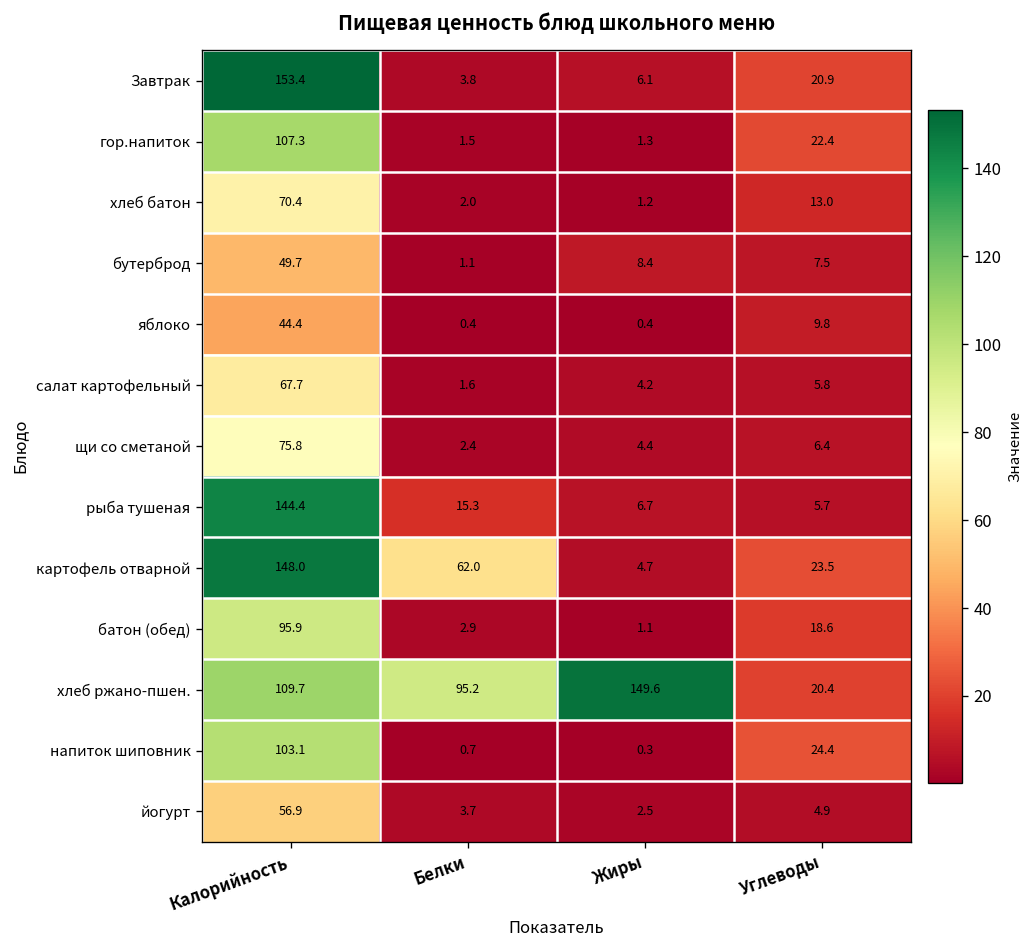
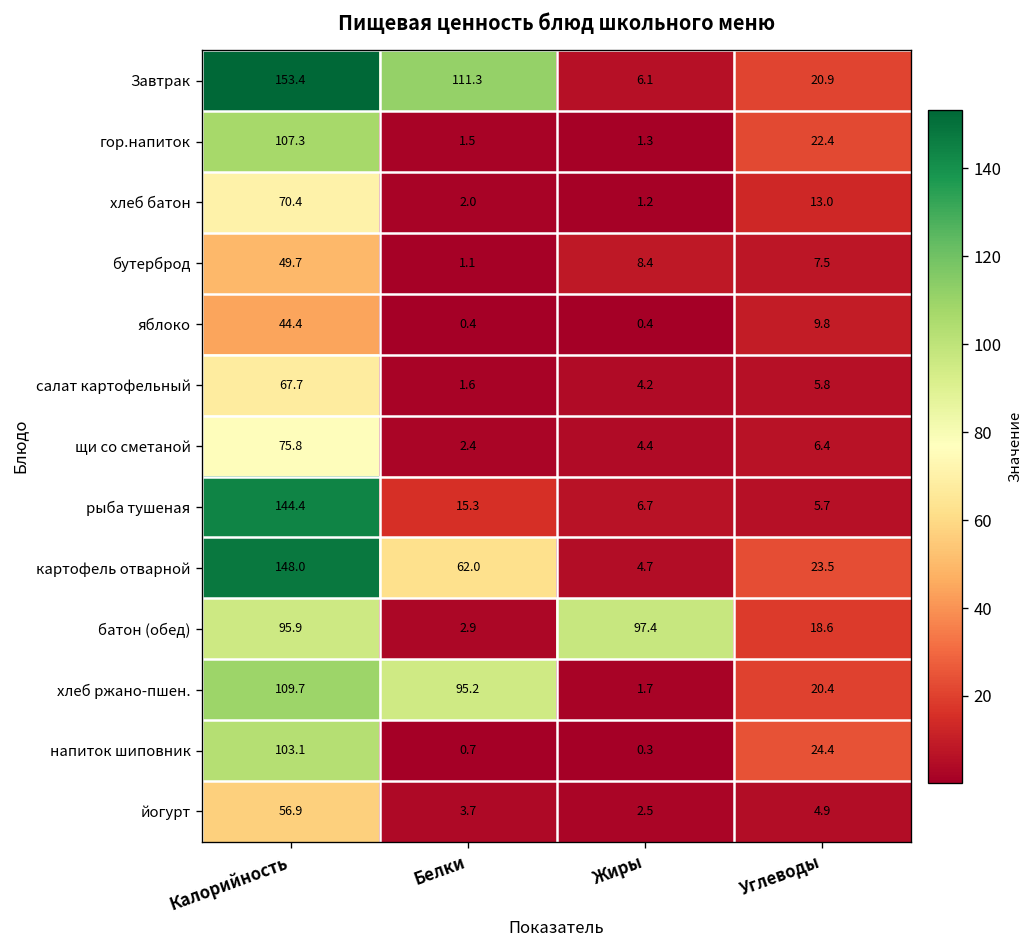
  {
    "Завтрак": {
      "Калорийность": 153.4,
-     "Белки": 3.8,
+     "Белки": 111.3,
      "Жиры": 6.1,
      "Углеводы": 20.9
    },
    "гор.напиток": {
      "Калорийность": 107.3,
      "Белки": 1.5,
      "Жиры": 1.3,
      "Углеводы": 22.4
    },
    "хлеб батон": {
      "Калорийность": 70.4,
      "Белки": 2.0,
      "Жиры": 1.2,
      "Углеводы": 13.0
    },
    "бутерброд": {
      "Калорийность": 49.7,
      "Белки": 1.1,
      "Жиры": 8.4,
      "Углеводы": 7.5
    },
    "яблоко": {
      "Калорийность": 44.4,
      "Белки": 0.4,
      "Жиры": 0.4,
      "Углеводы": 9.8
    },
    "салат картофельный": {
      "Калорийность": 67.7,
      "Белки": 1.6,
      "Жиры": 4.2,
      "Углеводы": 5.8
    },
    "щи со сметаной": {
      "Калорийность": 75.8,
      "Белки": 2.4,
      "Жиры": 4.4,
      "Углеводы": 6.4
    },
    "рыба тушеная": {
      "Калорийность": 144.4,
      "Белки": 15.3,
      "Жиры": 6.7,
      "Углеводы": 5.7
    },
    "картофель отварной": {
      "Калорийность": 148.0,
      "Белки": 62.0,
      "Жиры": 4.7,
      "Углеводы": 23.5
    },
    "батон (обед)": {
      "Калорийность": 95.9,
      "Белки": 2.9,
-     "Жиры": 1.1,
+     "Жиры": 97.4,
      "Углеводы": 18.6
    },
    "хлеб ржано-пшен.": {
      "Калорийность": 109.7,
      "Белки": 95.2,
-     "Жиры": 149.6,
+     "Жиры": 1.7,
      "Углеводы": 20.4
    },
    "напиток шиповник": {
      "Калорийность": 103.1,
      "Белки": 0.7,
      "Жиры": 0.3,
      "Углеводы": 24.4
    },
    "йогурт": {
      "Калорийность": 56.9,
      "Белки": 3.7,
      "Жиры": 2.5,
      "Углеводы": 4.9
    }
  }
